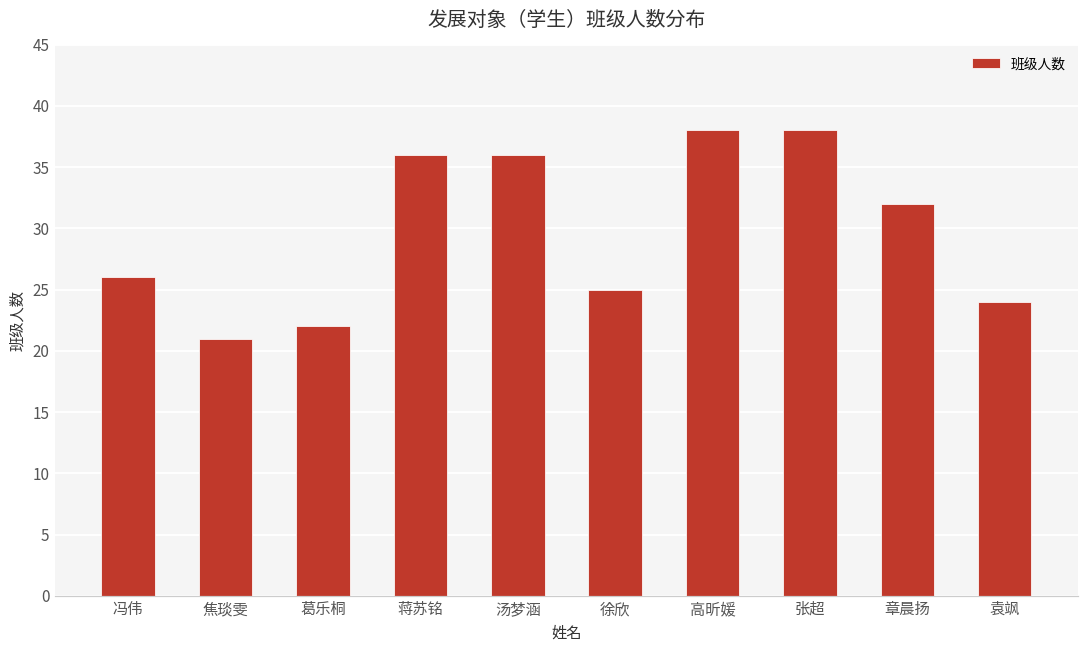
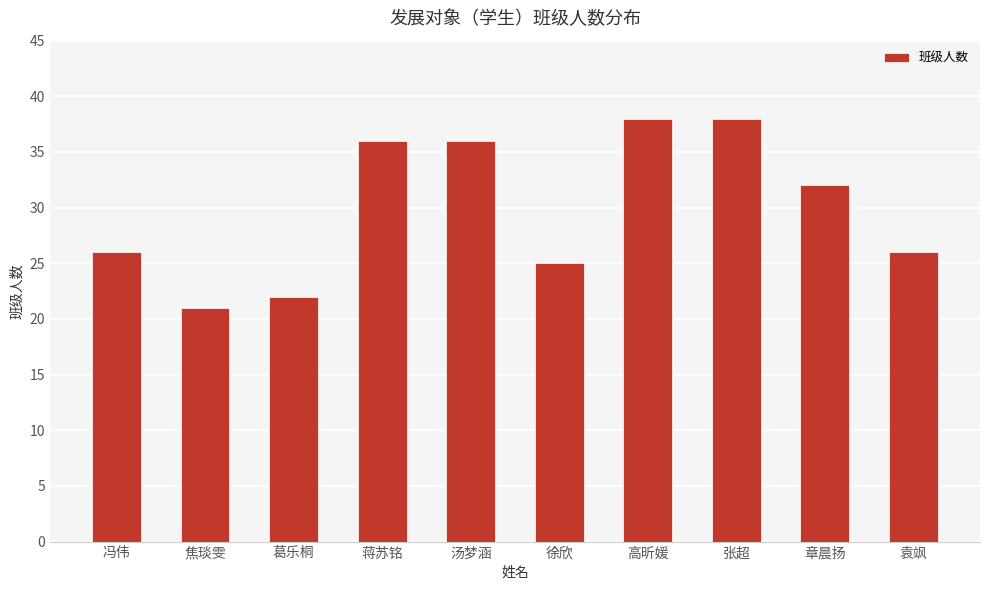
  {
    "冯伟": 26,
    "焦琰雯": 21,
    "葛乐桐": 22,
    "蒋苏铭": 36,
    "汤梦涵": 36,
    "徐欣": 25,
    "高昕媛": 38,
    "张超": 38,
    "章晨扬": 32,
-   "袁飒": 24
+   "袁飒": 26
  }
